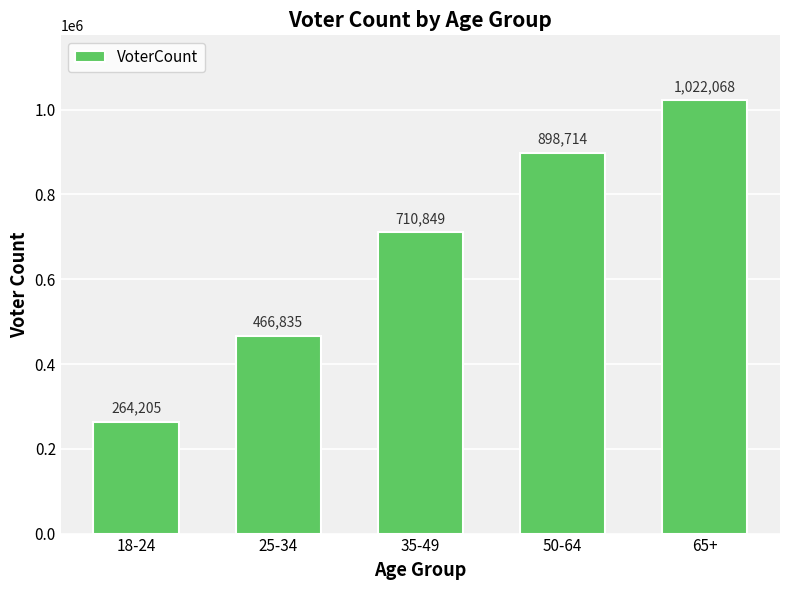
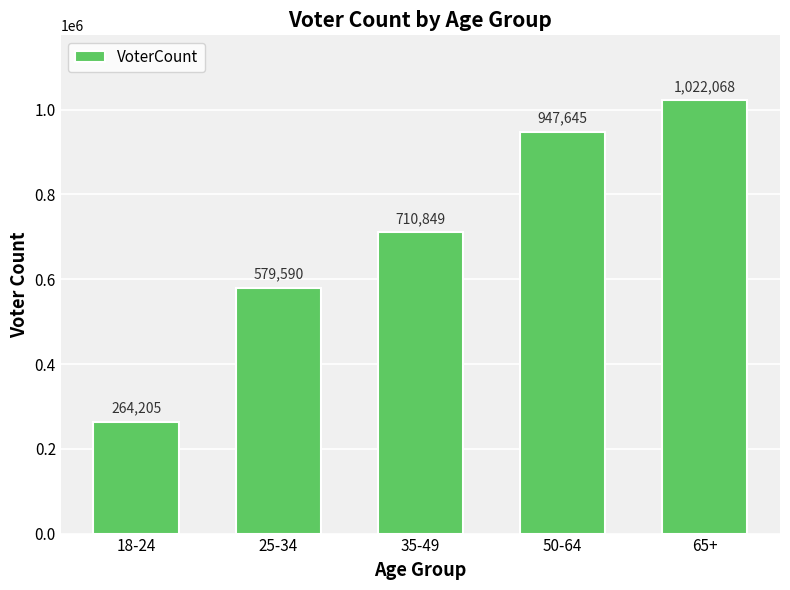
  {
    "18-24": "264,205",
-   "25-34": "466,835",
+   "25-34": "579,590",
    "35-49": "710,849",
-   "50-64": "898,714",
+   "50-64": "947,645",
    "65+": "1,022,068"
  }
